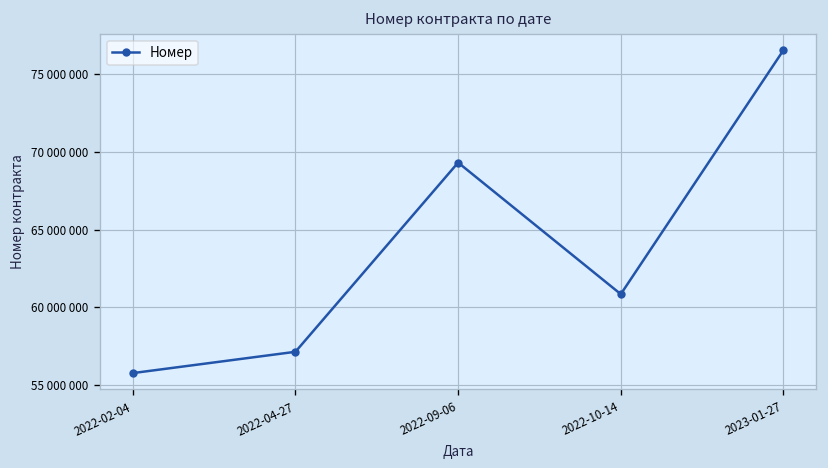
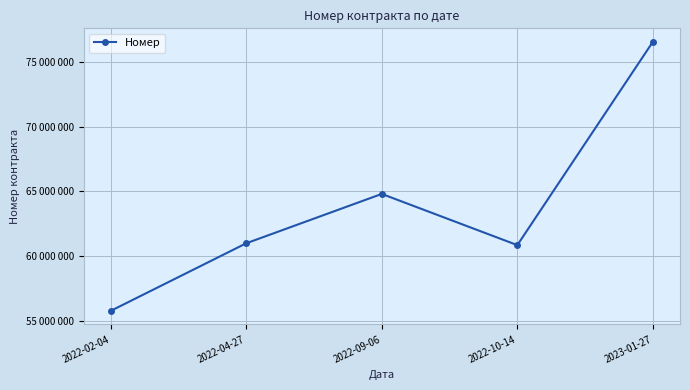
  {
    "2022-02-04": 55800000,
-   "2022-04-27": 57100000,
-   "2022-09-06": 69300000,
+   "2022-04-27": 61000000,
+   "2022-09-06": 64800000,
    "2022-10-14": 60900000,
    "2023-01-27": 76600000
  }
